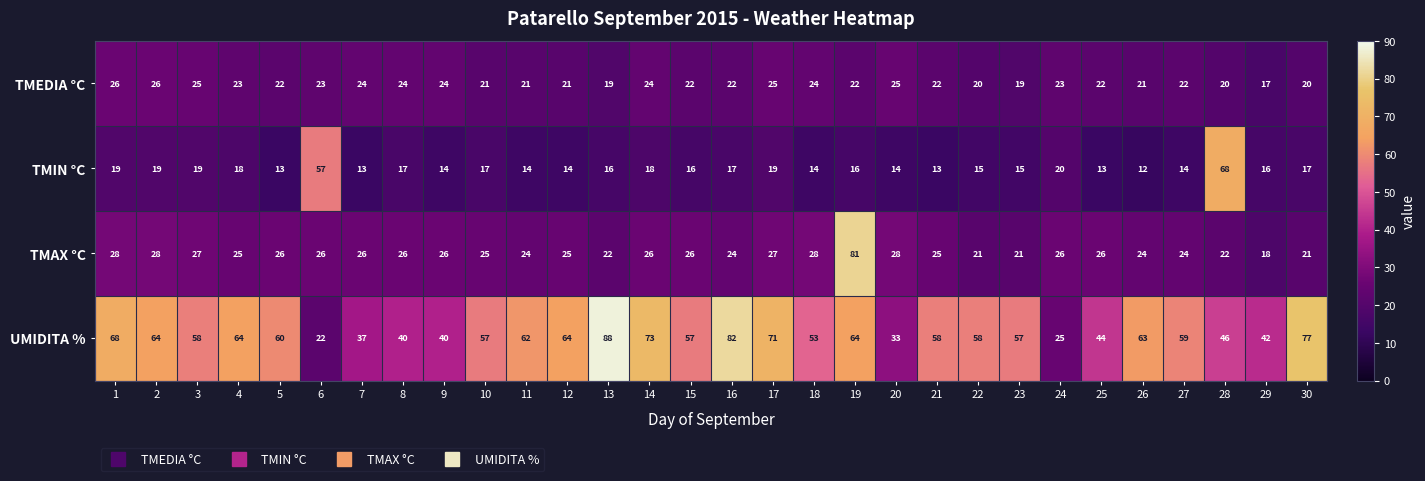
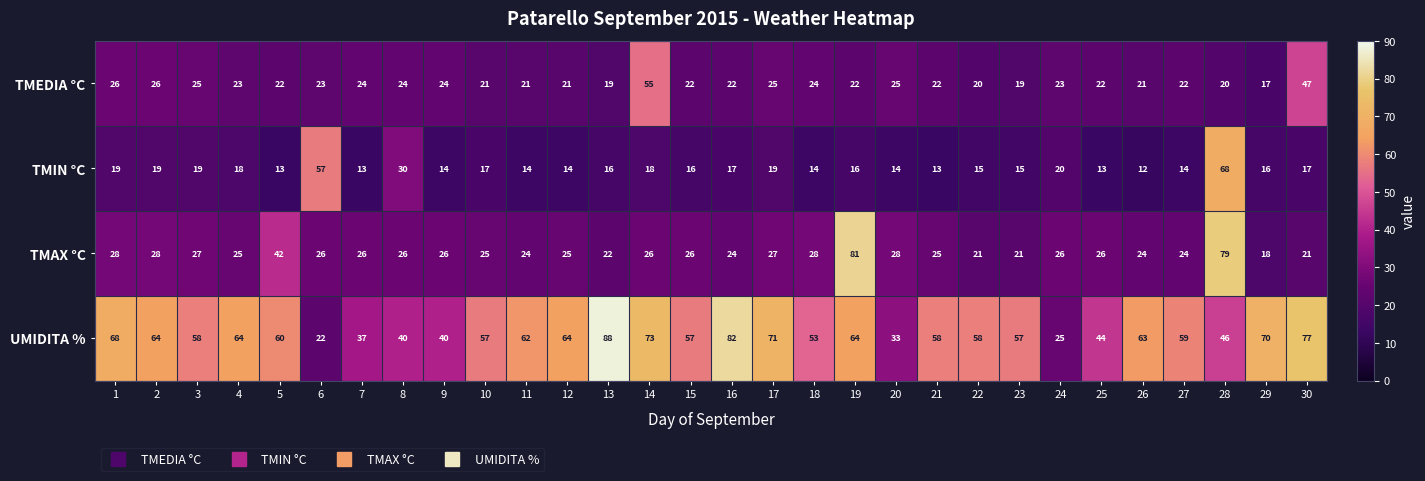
  {
    "TMEDIA °C": {
      "1": 26,
      "2": 26,
      "3": 25,
      "4": 23,
      "5": 22,
      "6": 23,
      "7": 24,
      "8": 24,
      "9": 24,
      "10": 21,
      "11": 21,
      "12": 21,
      "13": 19,
-     "14": 24,
+     "14": 55,
      "15": 22,
      "16": 22,
      "17": 25,
      "18": 24,
      "19": 22,
      "20": 25,
      "21": 22,
      "22": 20,
      "23": 19,
      "24": 23,
      "25": 22,
      "26": 21,
      "27": 22,
      "28": 20,
      "29": 17,
-     "30": 20
+     "30": 47
    },
    "TMIN °C": {
      "1": 19,
      "2": 19,
      "3": 19,
      "4": 18,
      "5": 13,
      "6": 57,
      "7": 13,
-     "8": 17,
+     "8": 30,
      "9": 14,
      "10": 17,
      "11": 14,
      "12": 14,
      "13": 16,
      "14": 18,
      "15": 16,
      "16": 17,
      "17": 19,
      "18": 14,
      "19": 16,
      "20": 14,
      "21": 13,
      "22": 15,
      "23": 15,
      "24": 20,
      "25": 13,
      "26": 12,
      "27": 14,
      "28": 68,
      "29": 16,
      "30": 17
    },
    "TMAX °C": {
      "1": 28,
      "2": 28,
      "3": 27,
      "4": 25,
-     "5": 26,
+     "5": 42,
      "6": 26,
      "7": 26,
      "8": 26,
      "9": 26,
      "10": 25,
      "11": 24,
      "12": 25,
      "13": 22,
      "14": 26,
      "15": 26,
      "16": 24,
      "17": 27,
      "18": 28,
      "19": 81,
      "20": 28,
      "21": 25,
      "22": 21,
      "23": 21,
      "24": 26,
      "25": 26,
      "26": 24,
      "27": 24,
-     "28": 22,
+     "28": 79,
      "29": 18,
      "30": 21
    },
    "UMIDITA %": {
      "1": 68,
      "2": 64,
      "3": 58,
      "4": 64,
      "5": 60,
      "6": 22,
      "7": 37,
      "8": 40,
      "9": 40,
      "10": 57,
      "11": 62,
      "12": 64,
      "13": 88,
      "14": 73,
      "15": 57,
      "16": 82,
      "17": 71,
      "18": 53,
      "19": 64,
      "20": 33,
      "21": 58,
      "22": 58,
      "23": 57,
      "24": 25,
      "25": 44,
      "26": 63,
      "27": 59,
      "28": 46,
-     "29": 42,
+     "29": 70,
      "30": 77
    }
  }
